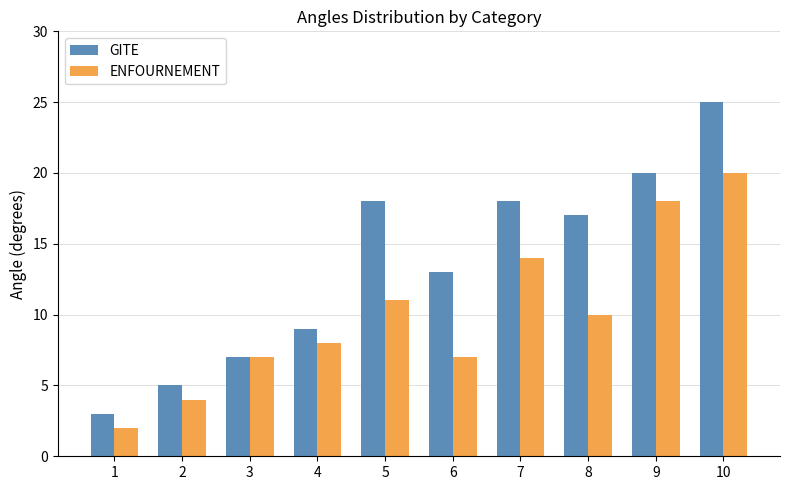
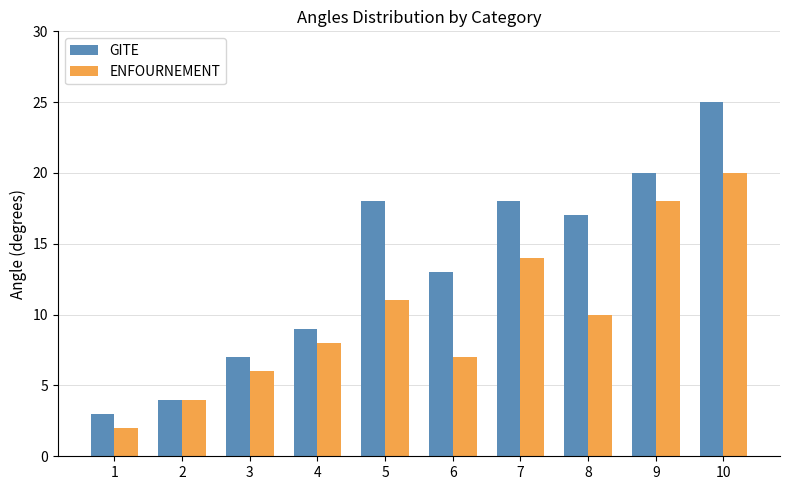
  {
    "GITE": {
      "1": 3,
-     "2": 5,
+     "2": 4,
      "3": 7,
      "4": 9,
      "5": 18,
      "6": 13,
      "7": 18,
      "8": 17,
      "9": 20,
      "10": 25
    },
    "ENFOURNEMENT": {
      "1": 2,
      "2": 4,
-     "3": 7,
+     "3": 6,
      "4": 8,
      "5": 11,
      "6": 7,
      "7": 14,
      "8": 10,
      "9": 18,
      "10": 20
    }
  }
